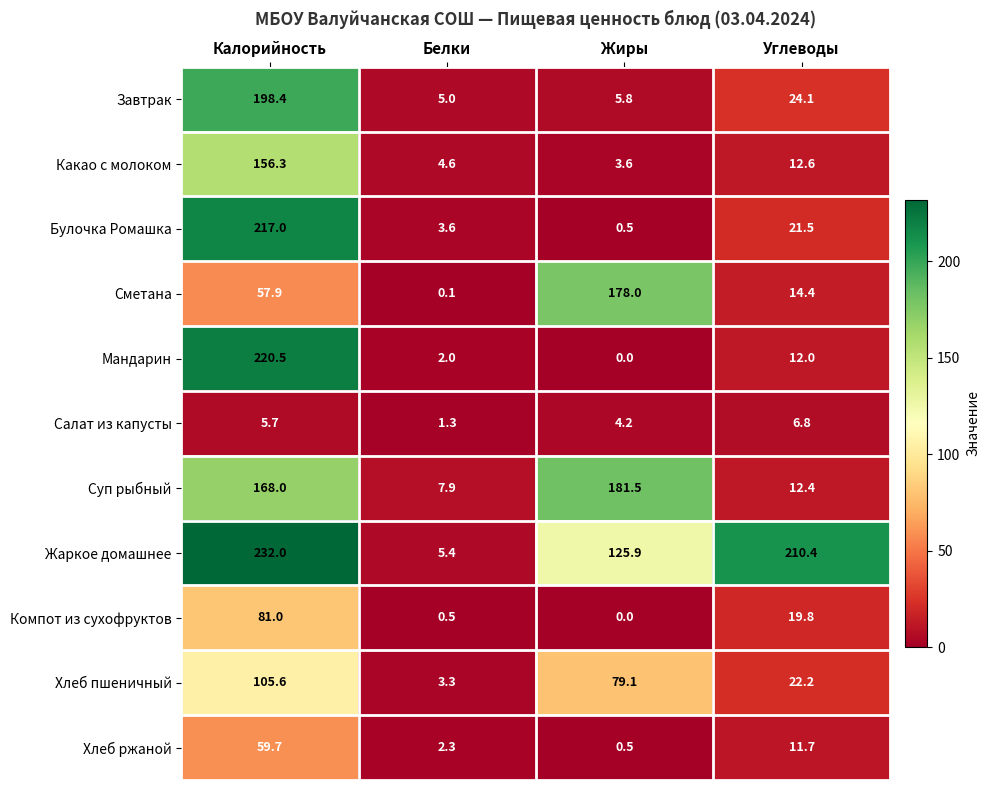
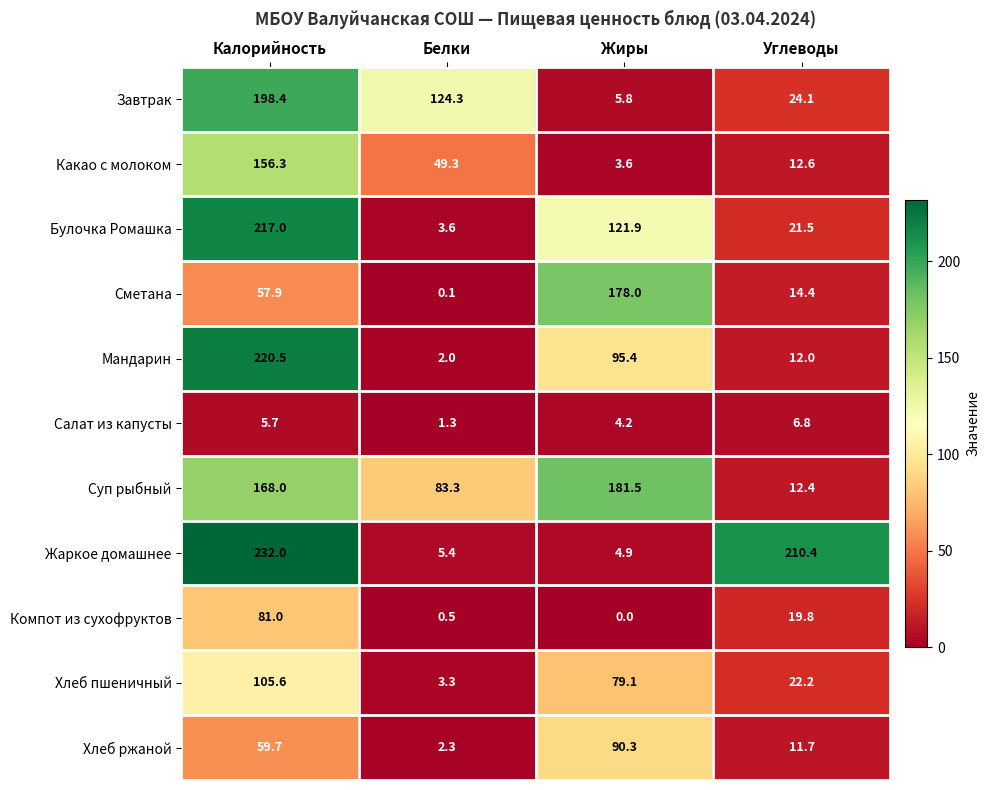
  {
    "Завтрак": {
      "Калорийность": 198.4,
-     "Белки": 5.0,
+     "Белки": 124.3,
      "Жиры": 5.8,
      "Углеводы": 24.1
    },
    "Какао с молоком": {
      "Калорийность": 156.3,
-     "Белки": 4.6,
+     "Белки": 49.3,
      "Жиры": 3.6,
      "Углеводы": 12.6
    },
    "Булочка Ромашка": {
      "Калорийность": 217.0,
      "Белки": 3.6,
-     "Жиры": 0.5,
+     "Жиры": 121.9,
      "Углеводы": 21.5
    },
    "Сметана": {
      "Калорийность": 57.9,
      "Белки": 0.1,
      "Жиры": 178.0,
      "Углеводы": 14.4
    },
    "Мандарин": {
      "Калорийность": 220.5,
      "Белки": 2.0,
-     "Жиры": 0.0,
+     "Жиры": 95.4,
      "Углеводы": 12.0
    },
    "Салат из капусты": {
      "Калорийность": 5.7,
      "Белки": 1.3,
      "Жиры": 4.2,
      "Углеводы": 6.8
    },
    "Суп рыбный": {
      "Калорийность": 168.0,
-     "Белки": 7.9,
+     "Белки": 83.3,
      "Жиры": 181.5,
      "Углеводы": 12.4
    },
    "Жаркое домашнее": {
      "Калорийность": 232.0,
      "Белки": 5.4,
-     "Жиры": 125.9,
+     "Жиры": 4.9,
      "Углеводы": 210.4
    },
    "Компот из сухофруктов": {
      "Калорийность": 81.0,
      "Белки": 0.5,
      "Жиры": 0.0,
      "Углеводы": 19.8
    },
    "Хлеб пшеничный": {
      "Калорийность": 105.6,
      "Белки": 3.3,
      "Жиры": 79.1,
      "Углеводы": 22.2
    },
    "Хлеб ржаной": {
      "Калорийность": 59.7,
      "Белки": 2.3,
-     "Жиры": 0.5,
+     "Жиры": 90.3,
      "Углеводы": 11.7
    }
  }
